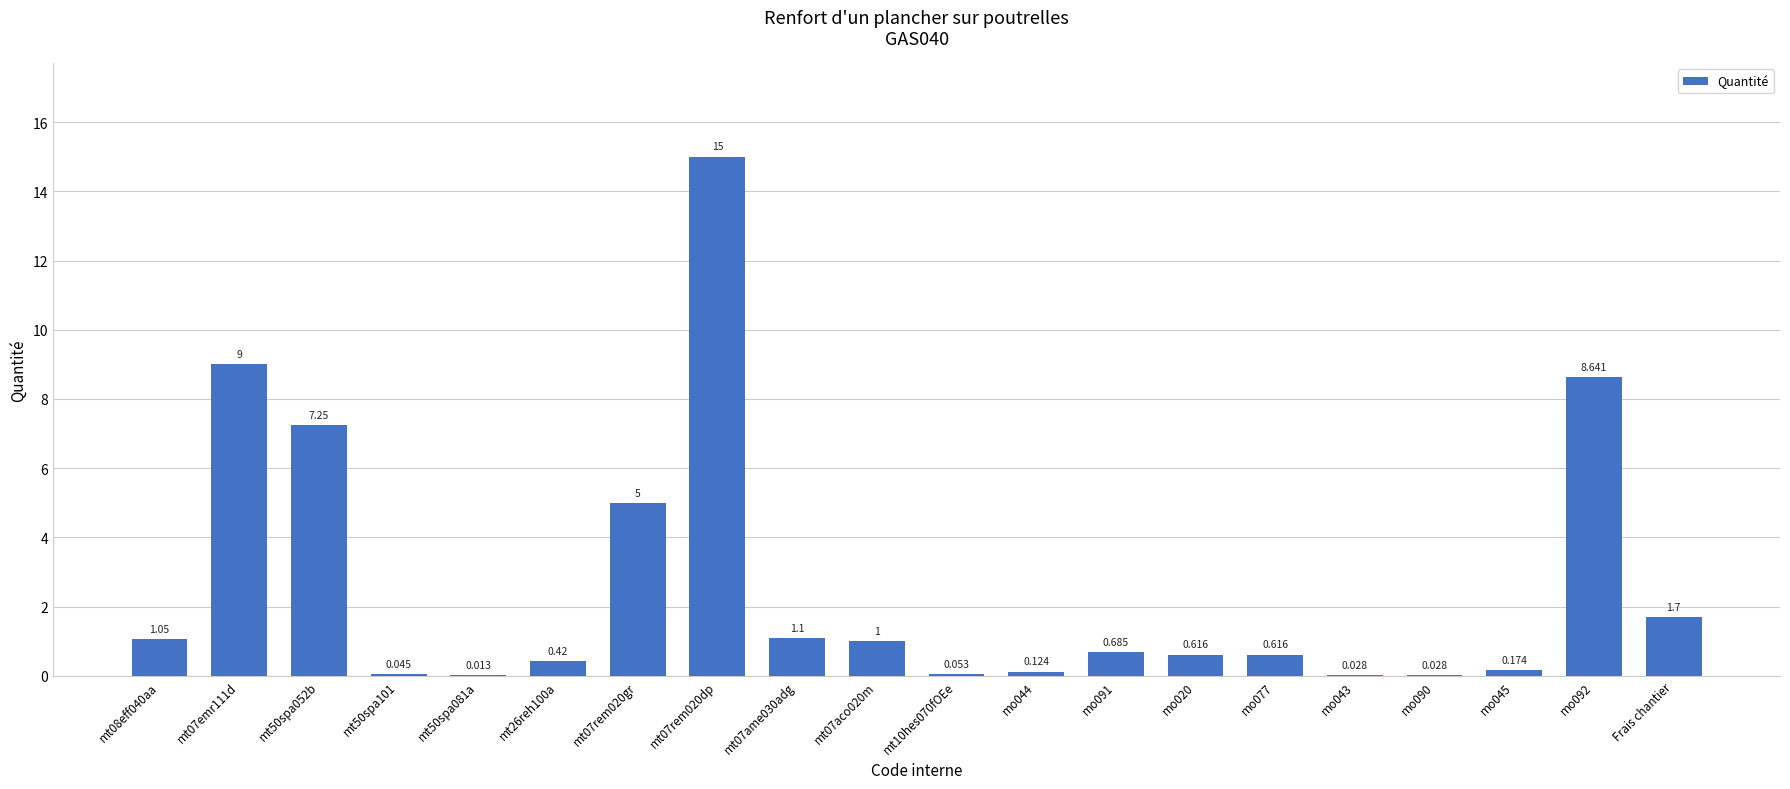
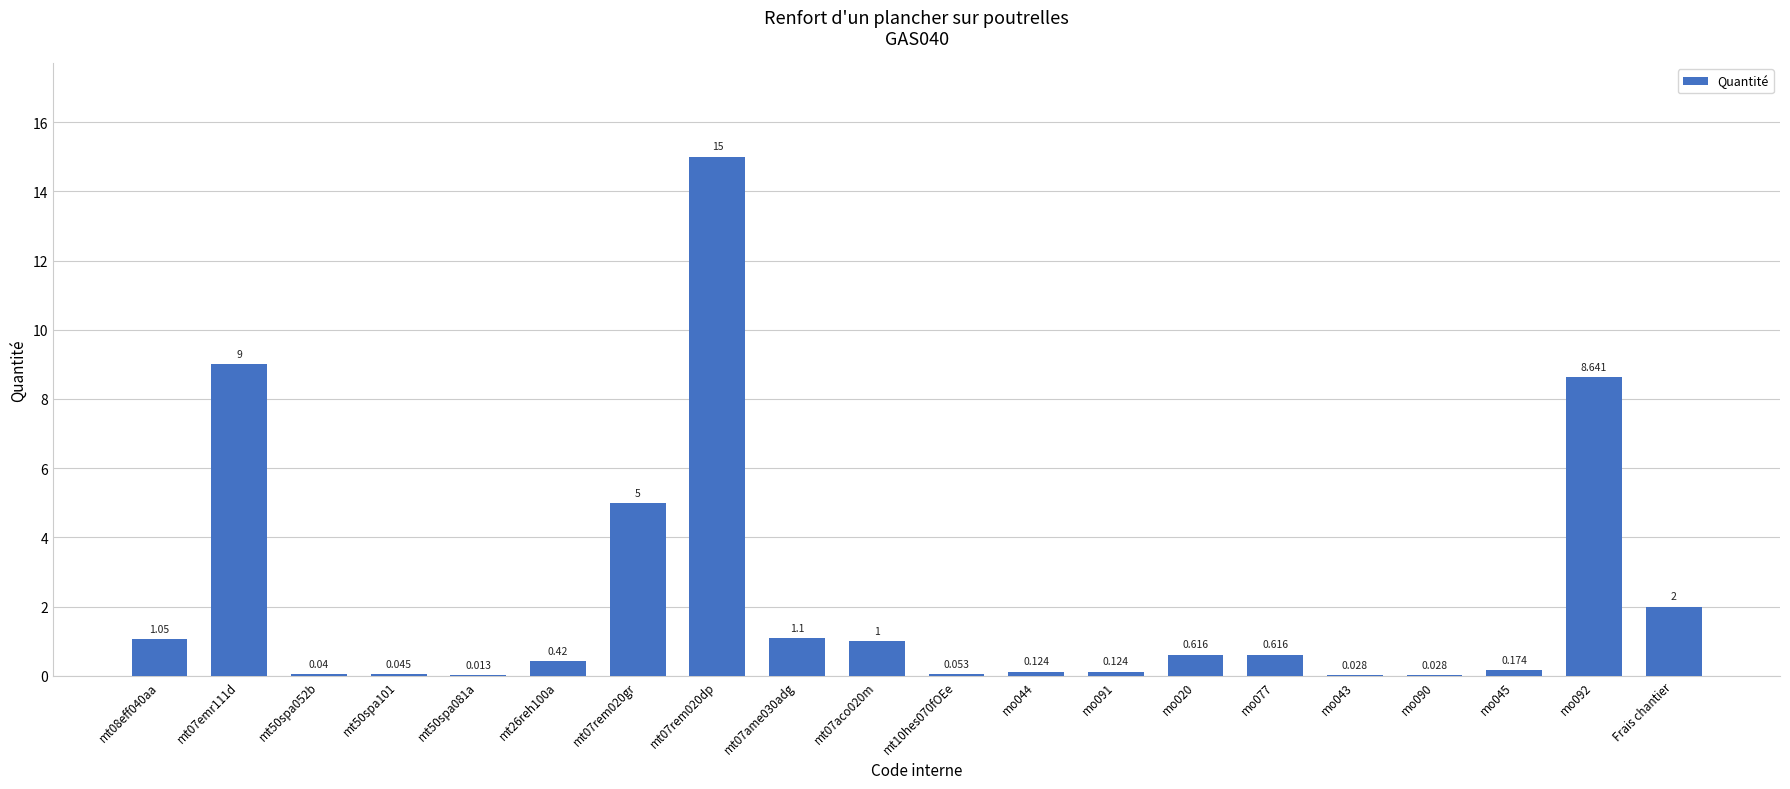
  {
    "mt08eff040aa": 1.05,
    "mt07emr111d": 9,
-   "mt50spa052b": 7.25,
+   "mt50spa052b": 0.04,
    "mt50spa101": 0.045,
    "mt50spa081a": 0.013,
    "mt26reh100a": 0.42,
    "mt07rem020gr": 5,
    "mt07rem020dp": 15,
    "mt07ame030adg": 1.1,
    "mt07aco020m": 1,
    "mt10hes070fOEe": 0.053,
    "mo044": 0.124,
-   "mo091": 0.685,
+   "mo091": 0.124,
    "mo020": 0.616,
    "mo077": 0.616,
    "mo043": 0.028,
    "mo090": 0.028,
    "mo045": 0.174,
    "mo092": 8.641,
-   "Frais chantier": 1.7
+   "Frais chantier": 2
  }
